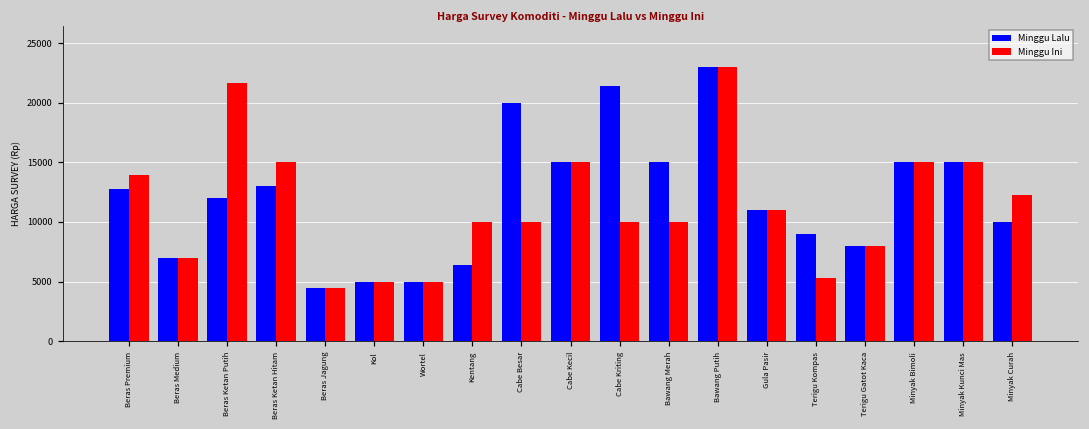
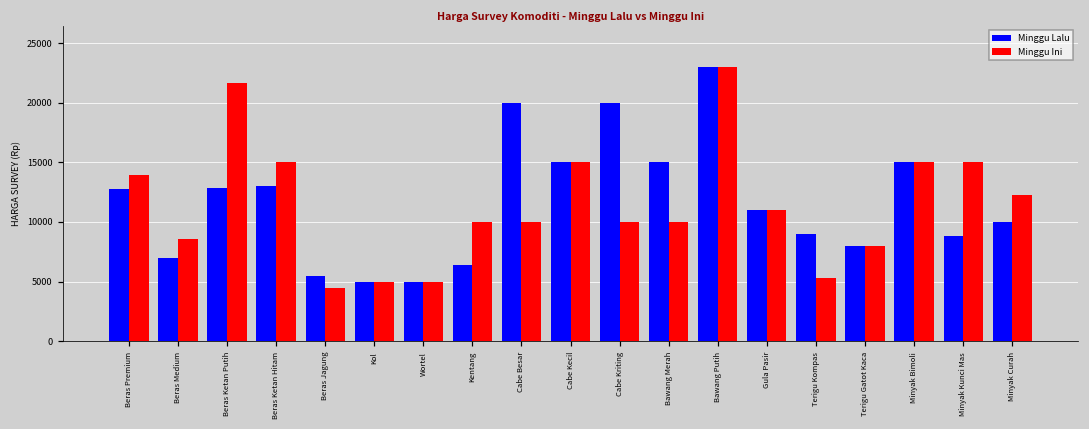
  {
    "Minggu Lalu": {
      "Beras Premium": 12800,
      "Beras Medium": 7000,
-     "Beras Ketan Putih": 12000,
+     "Beras Ketan Putih": 12800,
      "Beras Ketan Hitam": 13000,
-     "Beras Jagung": 4500,
+     "Beras Jagung": 5500,
      "Kol": 5000,
      "Wortel": 5000,
      "Kentang": 6400,
      "Cabe Besar": 20000,
      "Cabe Kecil": 15000,
-     "Cabe Kriting": 21400,
+     "Cabe Kriting": 20000,
      "Bawang Merah": 15000,
      "Bawang Putih": 23000,
      "Gula Pasir": 11000,
      "Terigu Kompas": 9000,
      "Terigu Gatot Kaca": 8000,
      "Minyak Bimoli": 15000,
-     "Minyak Kunci Mas": 15000,
+     "Minyak Kunci Mas": 8800,
      "Minyak Curah": 10000
    },
    "Minggu Ini": {
      "Beras Premium": 13900,
-     "Beras Medium": 7000,
+     "Beras Medium": 8600,
      "Beras Ketan Putih": 21700,
      "Beras Ketan Hitam": 15000,
      "Beras Jagung": 4500,
      "Kol": 5000,
      "Wortel": 5000,
      "Kentang": 10000,
      "Cabe Besar": 10000,
      "Cabe Kecil": 15000,
      "Cabe Kriting": 10000,
      "Bawang Merah": 10000,
      "Bawang Putih": 23000,
      "Gula Pasir": 11000,
      "Terigu Kompas": 5300,
      "Terigu Gatot Kaca": 8000,
      "Minyak Bimoli": 15000,
      "Minyak Kunci Mas": 15000,
      "Minyak Curah": 12300
    }
  }
